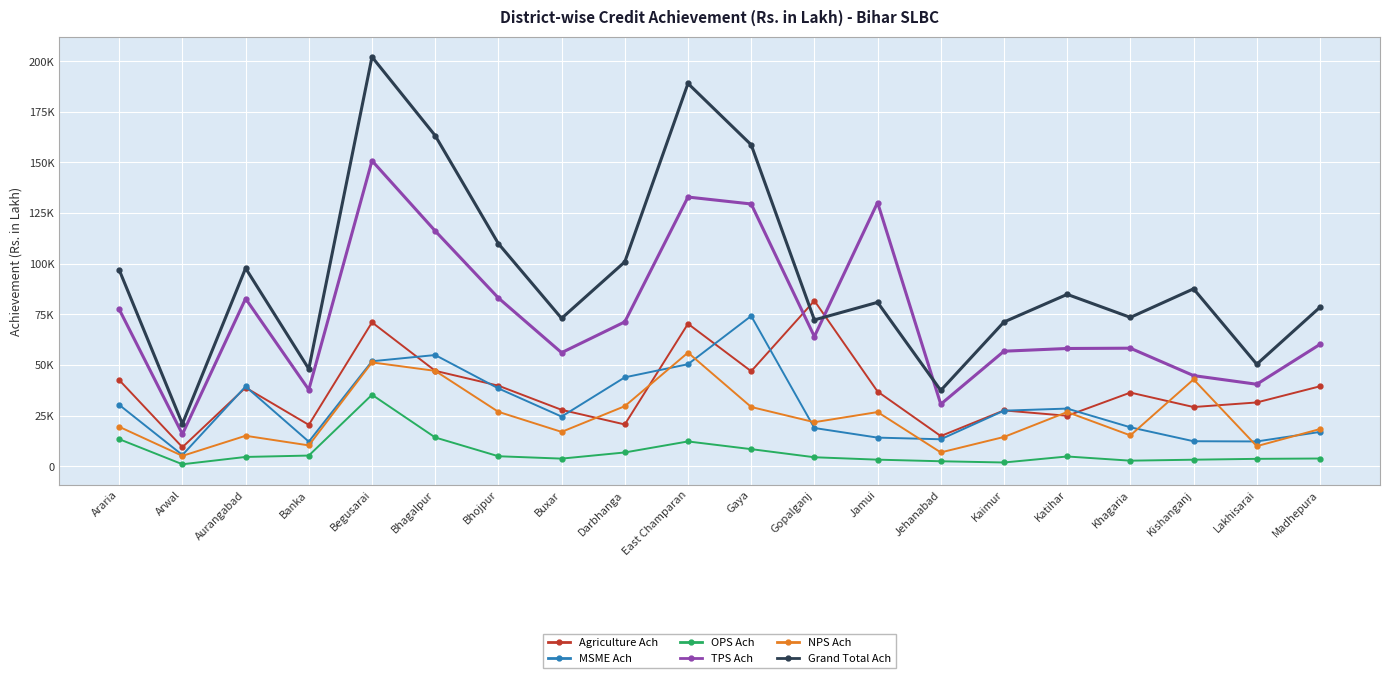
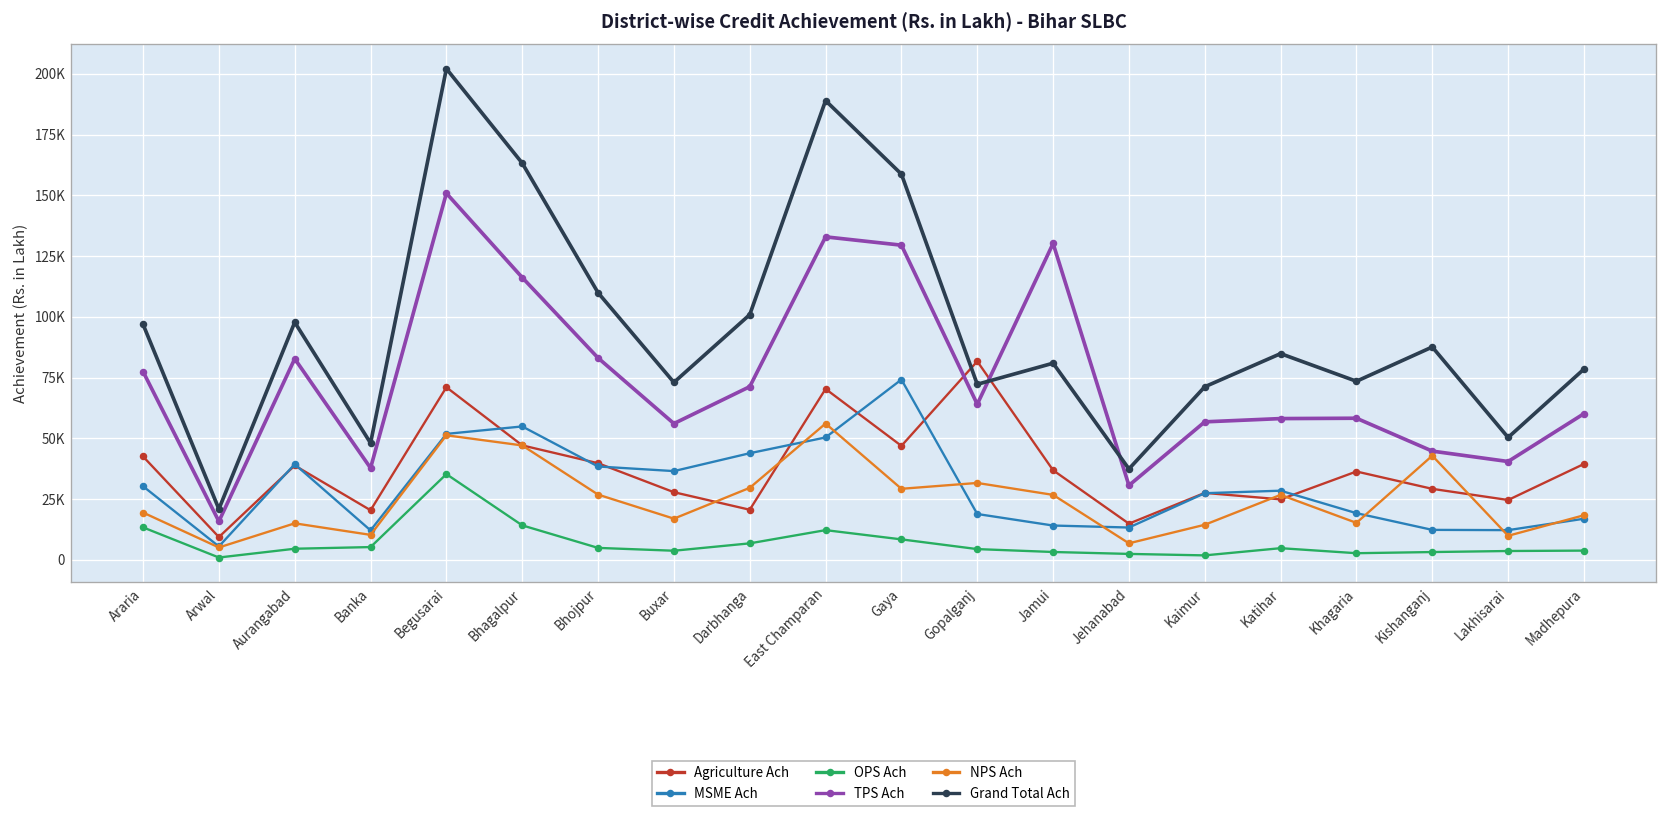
  {
    "Agriculture Ach": {
      "Araria": 43000,
      "Arwal": 9000,
      "Banka": 20000,
      "Begusarai": 71000,
      "Bhojpur": 40000,
      "Buxar": 28000,
      "Darbhanga": 21000,
      "East Champaran": 70000,
      "Gaya": 47000,
      "Gopalganj": 82000,
      "Jamui": 37000,
      "Jehanabad": 15000,
      "Katihar": 25000,
      "Khagaria": 36000,
      "Kishanganj": 29000,
-     "Lakhisarai": 31000,
+     "Lakhisarai": 25000,
      "Madhepura": 39000
    },
    "MSME Ach": {
      "Araria": 30000,
      "Banka": 12000,
      "Bhagalpur": 55000,
      "Bhojpur": 38000,
-     "Buxar": 25000,
+     "Buxar": 37000,
      "Darbhanga": 44000,
      "East Champaran": 50000,
      "Gaya": 74000,
      "Gopalganj": 19000,
      "Jamui": 14000,
      "Jehanabad": 13000,
      "Katihar": 28000,
      "Khagaria": 19000,
      "Kishanganj": 12000,
      "Lakhisarai": 12000,
      "Madhepura": 17000
    },
    "OPS Ach": {
      "Araria": 13000,
      "Arwal": 1000,
      "Aurangabad": 5000,
      "Banka": 5000,
      "Begusarai": 35000,
      "Bhagalpur": 14000,
      "Bhojpur": 5000,
      "Buxar": 4000,
      "Darbhanga": 7000,
      "East Champaran": 12000,
      "Gaya": 8000,
      "Gopalganj": 4000,
      "Jamui": 3000,
      "Jehanabad": 2000,
      "Kaimur": 2000,
      "Katihar": 5000,
      "Khagaria": 3000,
      "Kishanganj": 3000,
      "Lakhisarai": 4000,
      "Madhepura": 4000
    },
    "TPS Ach": {
      "Araria": 77000,
      "Arwal": 16000,
      "Aurangabad": 83000,
      "Banka": 38000,
      "Begusarai": 151000,
      "Bhagalpur": 116000,
      "Bhojpur": 83000,
      "Buxar": 56000,
      "Darbhanga": 71000,
      "East Champaran": 133000,
      "Gaya": 130000,
      "Gopalganj": 64000,
      "Jamui": 130000,
      "Jehanabad": 31000,
      "Kaimur": 57000,
      "Katihar": 58000,
      "Khagaria": 58000,
      "Kishanganj": 45000,
      "Lakhisarai": 40000,
      "Madhepura": 60000
    },
    "NPS Ach": {
      "Araria": 19000,
      "Aurangabad": 15000,
      "Banka": 10000,
      "Bhojpur": 27000,
      "Buxar": 17000,
      "Darbhanga": 30000,
      "East Champaran": 56000,
      "Gaya": 29000,
-     "Gopalganj": 22000,
+     "Gopalganj": 32000,
      "Jamui": 27000,
      "Jehanabad": 7000,
      "Kaimur": 14000,
      "Katihar": 27000,
      "Khagaria": 15000,
      "Kishanganj": 43000,
      "Lakhisarai": 10000,
      "Madhepura": 18000
    },
    "Grand Total Ach": {
      "Araria": 97000,
      "Arwal": 21000,
      "Aurangabad": 98000,
      "Banka": 48000,
      "Begusarai": 202000,
      "Bhagalpur": 163000,
      "Bhojpur": 110000,
      "Buxar": 73000,
      "Darbhanga": 101000,
      "East Champaran": 189000,
      "Gaya": 159000,
      "Gopalganj": 72000,
      "Jamui": 81000,
      "Jehanabad": 37000,
      "Kaimur": 71000,
      "Katihar": 85000,
      "Khagaria": 73000,
      "Kishanganj": 88000,
      "Lakhisarai": 50000,
      "Madhepura": 78000
    }
  }
